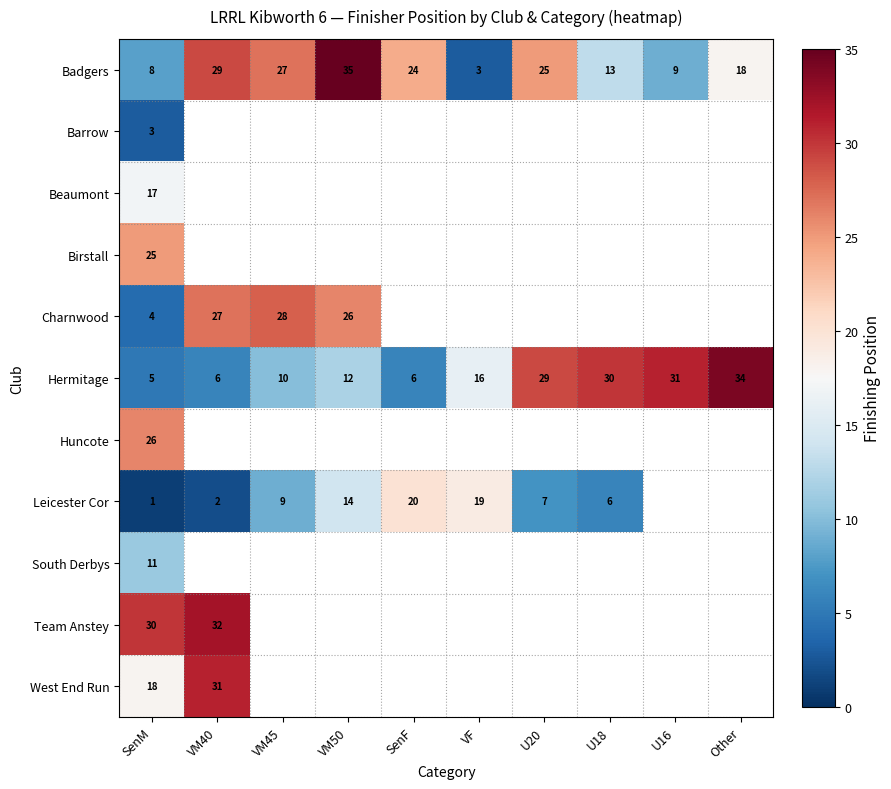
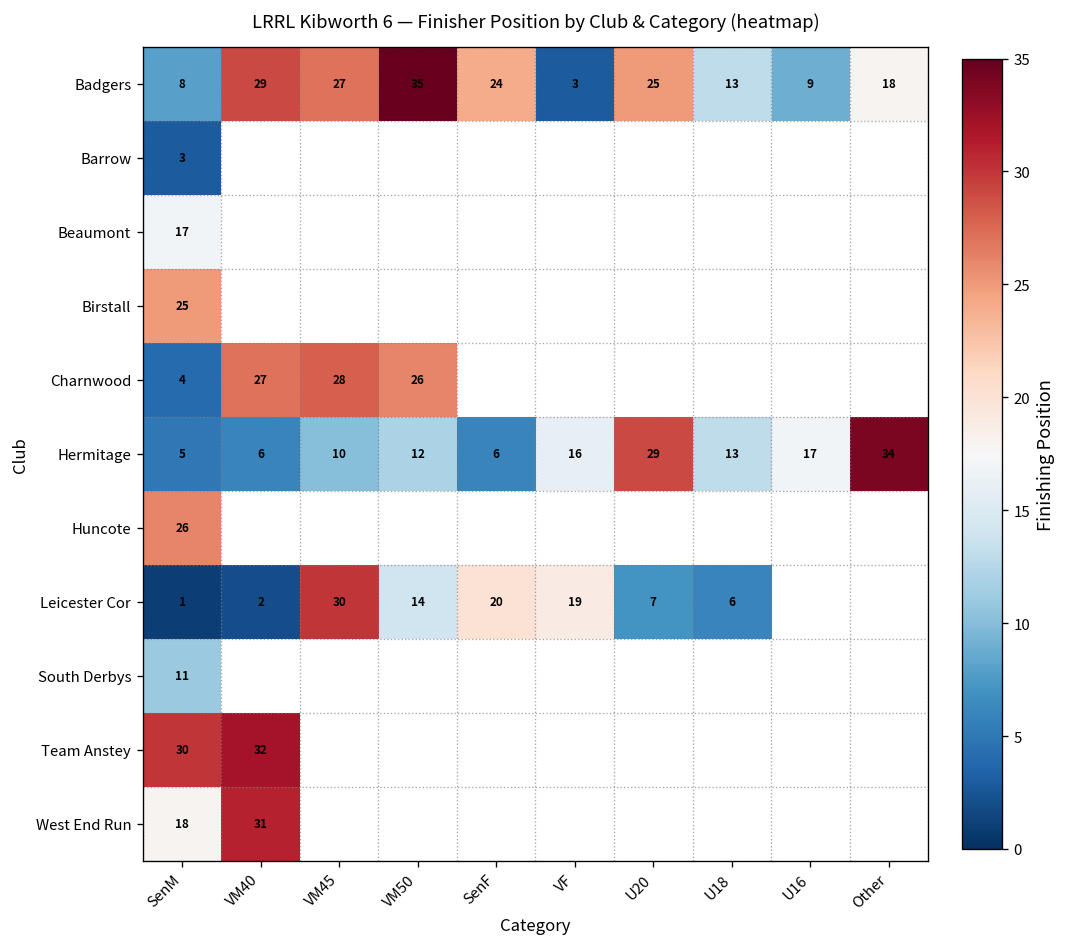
  {
    "Badgers": {
      "SenM": 8,
      "VM40": 29,
      "VM45": 27,
      "VM50": 35,
      "SenF": 24,
      "VF": 3,
      "U20": 25,
      "U18": 13,
      "U16": 9,
      "Other": 18
    },
    "Barrow": {
      "SenM": 3
    },
    "Beaumont": {
      "SenM": 17
    },
    "Birstall": {
      "SenM": 25
    },
    "Charnwood": {
      "SenM": 4,
      "VM40": 27,
      "VM45": 28,
      "VM50": 26
    },
    "Hermitage": {
      "SenM": 5,
      "VM40": 6,
      "VM45": 10,
      "VM50": 12,
      "SenF": 6,
      "VF": 16,
      "U20": 29,
-     "U18": 30,
-     "U16": 31,
+     "U18": 13,
+     "U16": 17,
      "Other": 34
    },
    "Huncote": {
      "SenM": 26
    },
    "Leicester Cor": {
      "SenM": 1,
      "VM40": 2,
-     "VM45": 9,
+     "VM45": 30,
      "VM50": 14,
      "SenF": 20,
      "VF": 19,
      "U20": 7,
      "U18": 6
    },
    "South Derbys": {
      "SenM": 11
    },
    "Team Anstey": {
      "SenM": 30,
      "VM40": 32
    },
    "West End Run": {
      "SenM": 18,
      "VM40": 31
    }
  }
